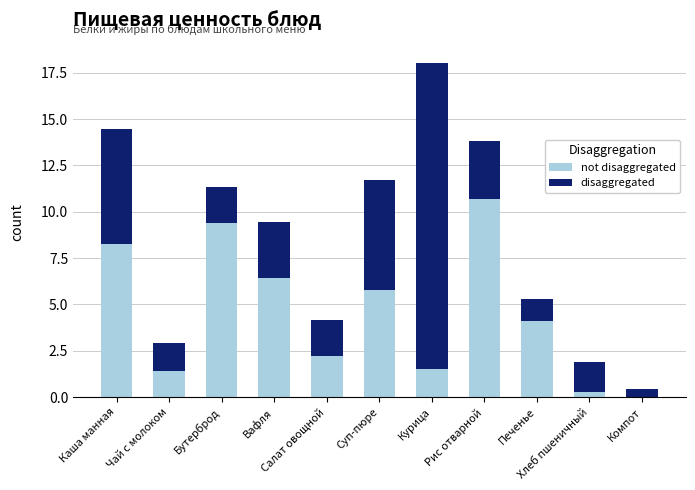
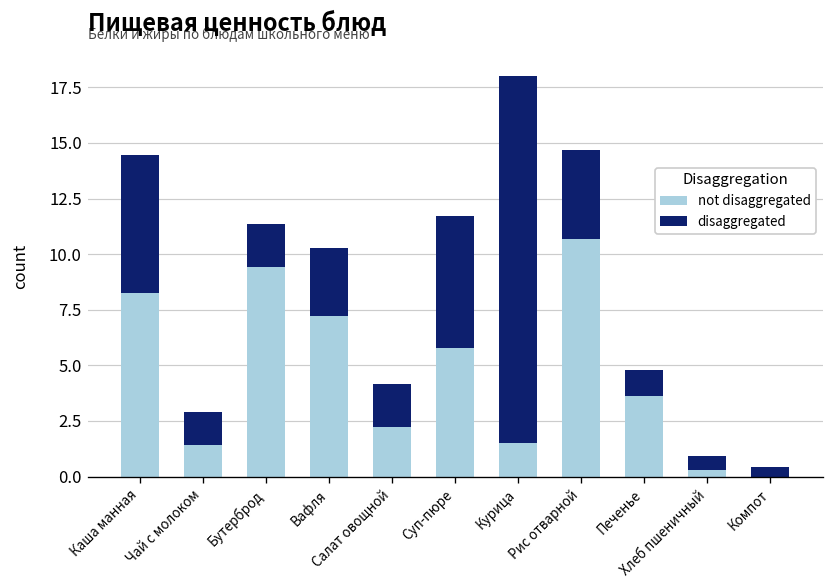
  {
    "not disaggregated": {
      "Каша манная": 8.3,
      "Чай с молоком": 1.4,
      "Бутерброд": 9.4,
-     "Вафля": 6.4,
+     "Вафля": 7.2,
      "Салат овощной": 2.2,
      "Суп-пюре": 5.8,
      "Курица": 1.5,
      "Рис отварной": 10.7,
-     "Печенье": 4.1,
+     "Печенье": 3.6,
      "Хлеб пшеничный": 0.3,
      "Компот": 0.0
    },
    "disaggregated": {
      "Каша манная": 6.2,
      "Чай с молоком": 1.5,
      "Бутерброд": 1.9,
      "Вафля": 3.1,
      "Салат овощной": 1.9,
      "Суп-пюре": 5.9,
      "Курица": 16.5,
-     "Рис отварной": 3.1,
+     "Рис отварной": 4.0,
      "Печенье": 1.2,
-     "Хлеб пшеничный": 1.6,
+     "Хлеб пшеничный": 0.6,
      "Компот": 0.4
    }
  }
